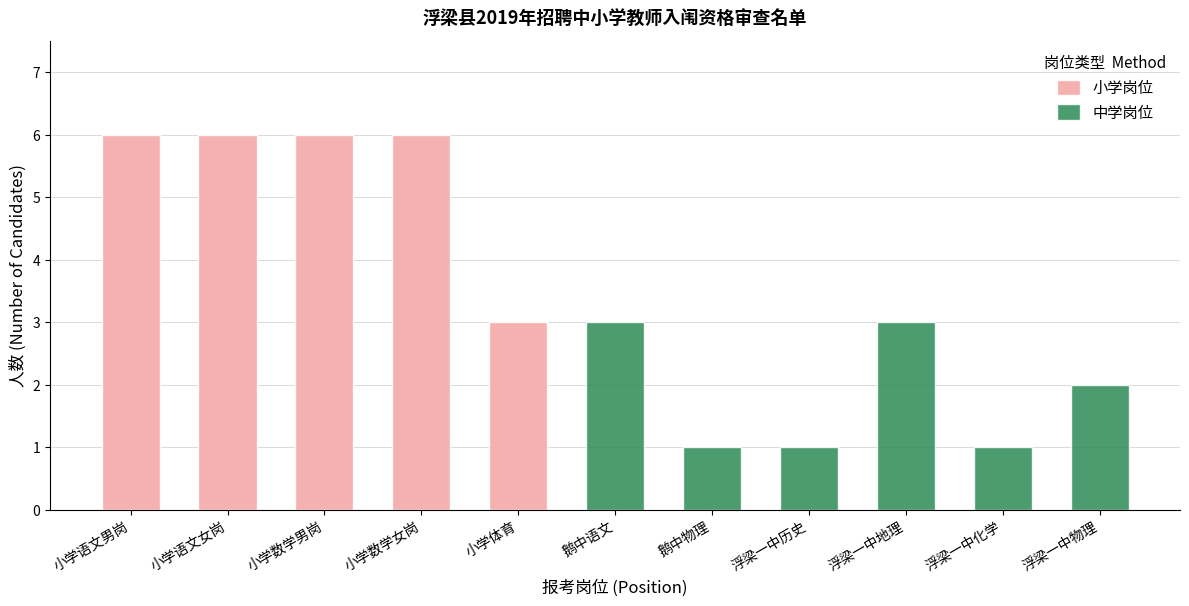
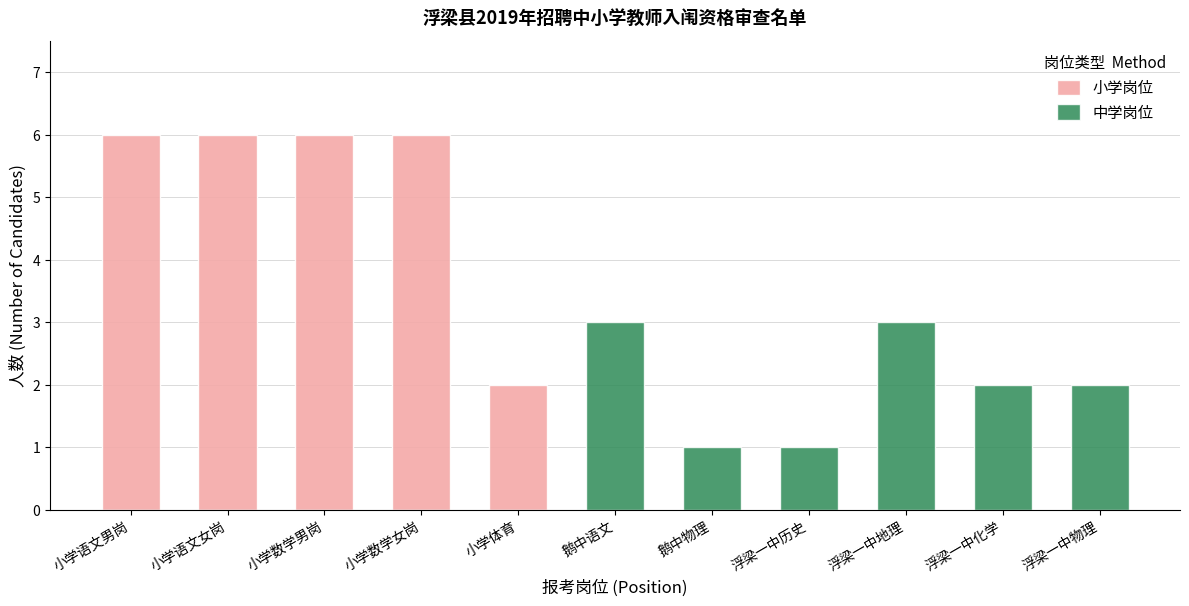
  {
    "小学岗位": {
      "小学语文男岗": 6,
      "小学语文女岗": 6,
      "小学数学男岗": 6,
      "小学数学女岗": 6,
-     "小学体育": 3,
+     "小学体育": 2,
      "鹅中语文": 0,
      "鹅中物理": 0,
      "浮梁一中历史": 0,
      "浮梁一中地理": 0,
      "浮梁一中化学": 0,
      "浮梁一中物理": 0
    },
    "中学岗位": {
      "小学语文男岗": 0,
      "小学语文女岗": 0,
      "小学数学男岗": 0,
      "小学数学女岗": 0,
      "小学体育": 0,
      "鹅中语文": 3,
      "鹅中物理": 1,
      "浮梁一中历史": 1,
      "浮梁一中地理": 3,
-     "浮梁一中化学": 1,
+     "浮梁一中化学": 2,
      "浮梁一中物理": 2
    }
  }
